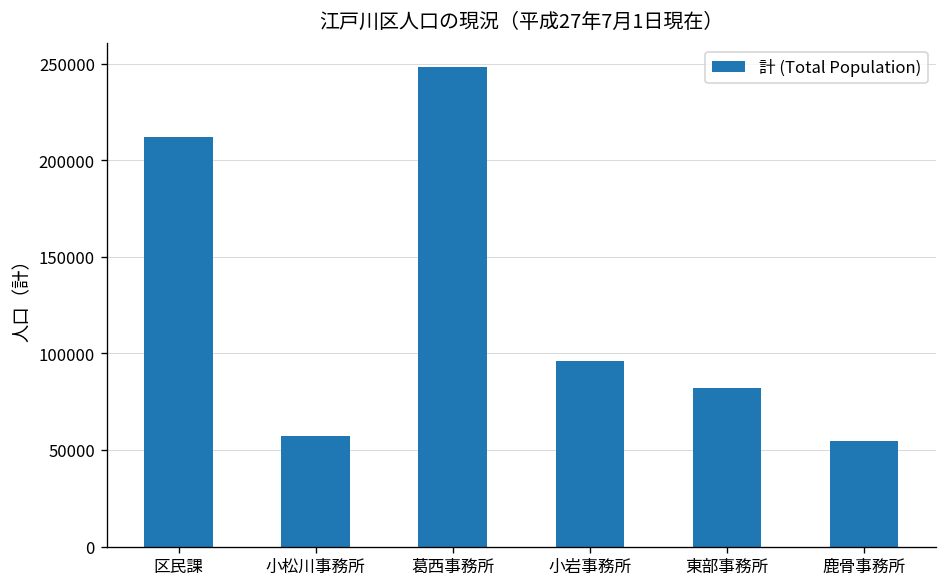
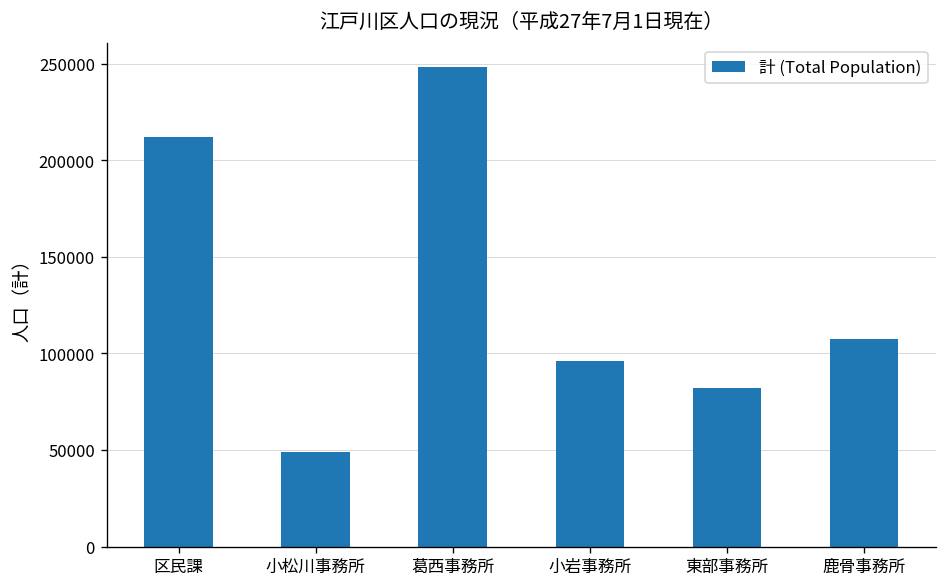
  {
    "区民課": 212000,
-   "小松川事務所": 57000,
+   "小松川事務所": 49000,
    "葛西事務所": 248000,
    "小岩事務所": 96000,
    "東部事務所": 82000,
-   "鹿骨事務所": 54000
+   "鹿骨事務所": 107000
  }
